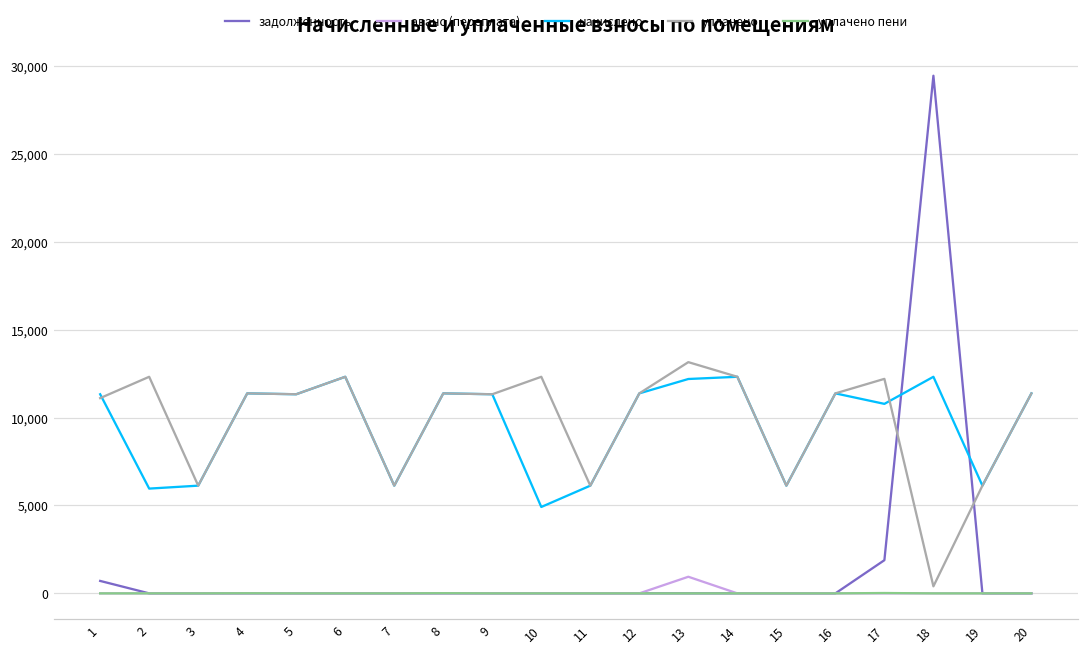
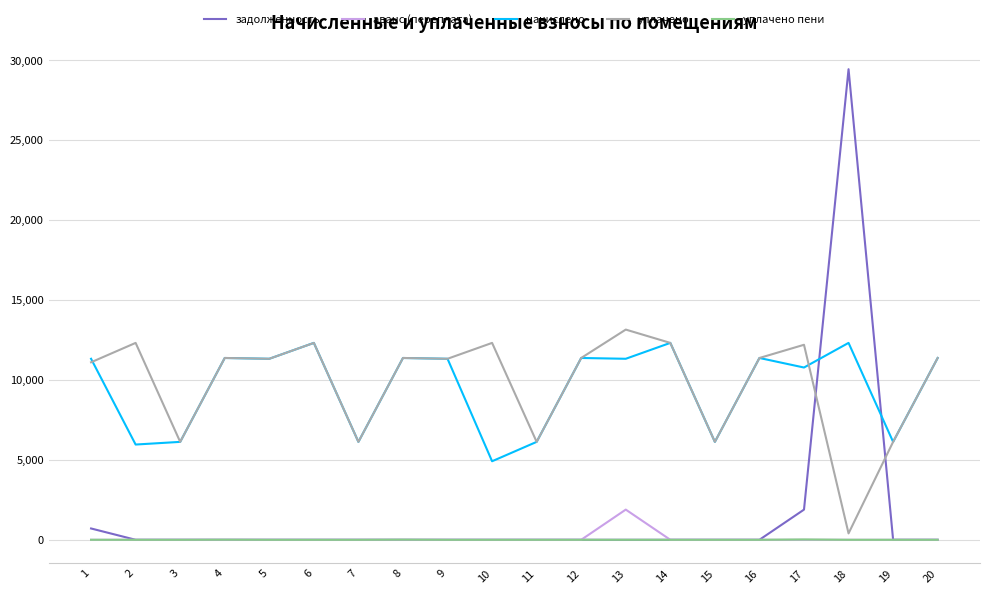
  {
    "задолженность": {
      "1": "700",
      "17": "1,900",
      "18": "29,400"
    },
    "аванс (переплата)": {
-     "13": "900"
+     "13": "1,900"
    },
    "начислено": {
      "1": "11,300",
      "2": "6,000",
      "10": "4,900",
-     "13": "12,200",
+     "13": "11,300",
      "17": "10,800",
      "18": "12,300"
    }
  }
